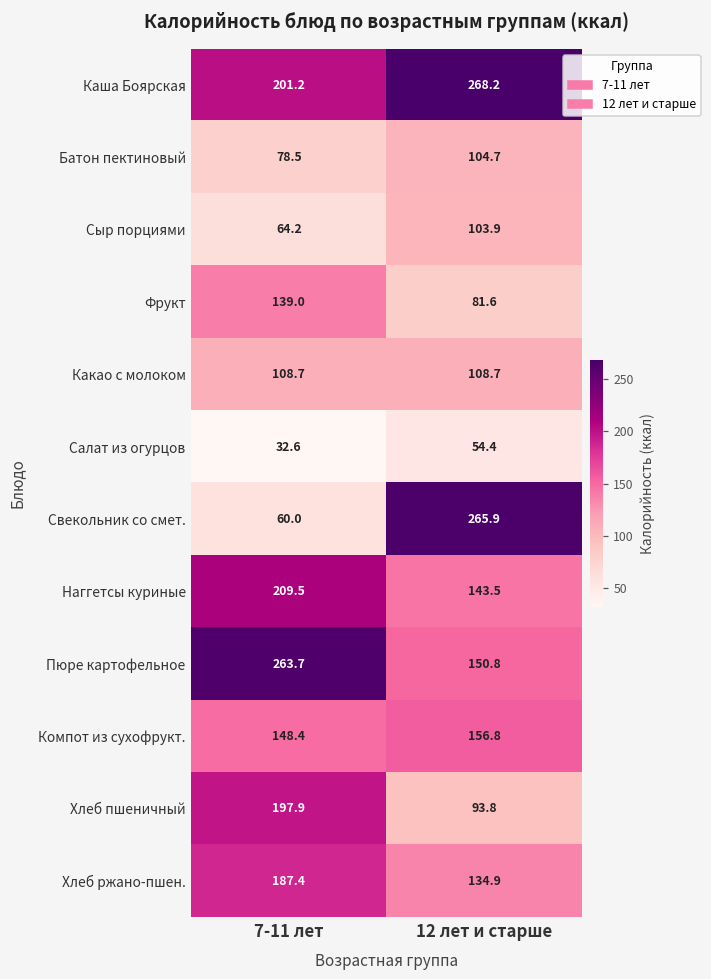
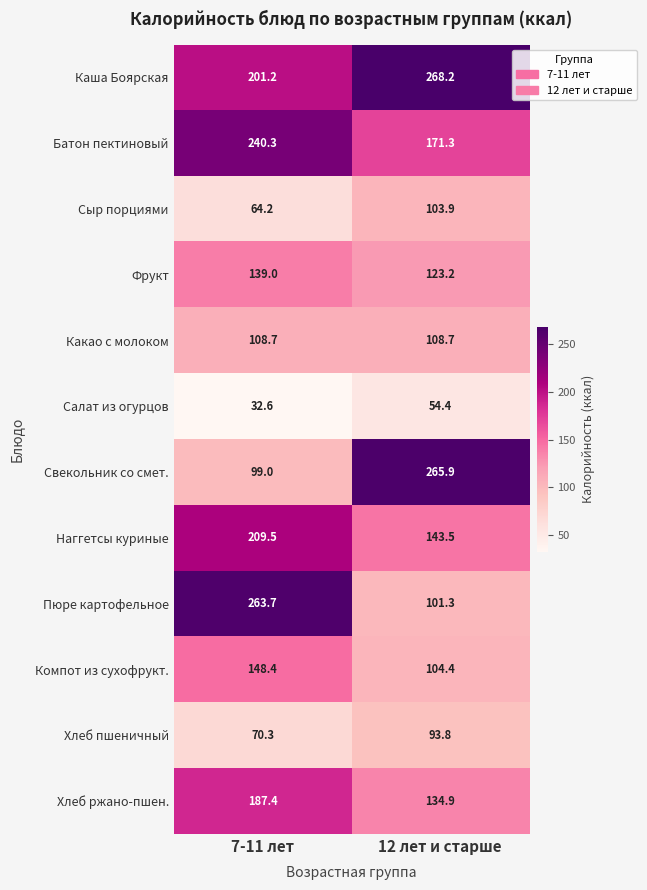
  {
    "Каша Боярская": {
      "7-11 лет": 201.2,
      "12 лет и старше": 268.2
    },
    "Батон пектиновый": {
-     "7-11 лет": 78.5,
-     "12 лет и старше": 104.7
+     "7-11 лет": 240.3,
+     "12 лет и старше": 171.3
    },
    "Сыр порциями": {
      "7-11 лет": 64.2,
      "12 лет и старше": 103.9
    },
    "Фрукт": {
      "7-11 лет": 139.0,
-     "12 лет и старше": 81.6
+     "12 лет и старше": 123.2
    },
    "Какао с молоком": {
      "7-11 лет": 108.7,
      "12 лет и старше": 108.7
    },
    "Салат из огурцов": {
      "7-11 лет": 32.6,
      "12 лет и старше": 54.4
    },
    "Свекольник со смет.": {
-     "7-11 лет": 60.0,
+     "7-11 лет": 99.0,
      "12 лет и старше": 265.9
    },
    "Наггетсы куриные": {
      "7-11 лет": 209.5,
      "12 лет и старше": 143.5
    },
    "Пюре картофельное": {
      "7-11 лет": 263.7,
-     "12 лет и старше": 150.8
+     "12 лет и старше": 101.3
    },
    "Компот из сухофрукт.": {
      "7-11 лет": 148.4,
-     "12 лет и старше": 156.8
+     "12 лет и старше": 104.4
    },
    "Хлеб пшеничный": {
-     "7-11 лет": 197.9,
+     "7-11 лет": 70.3,
      "12 лет и старше": 93.8
    },
    "Хлеб ржано-пшен.": {
      "7-11 лет": 187.4,
      "12 лет и старше": 134.9
    }
  }
